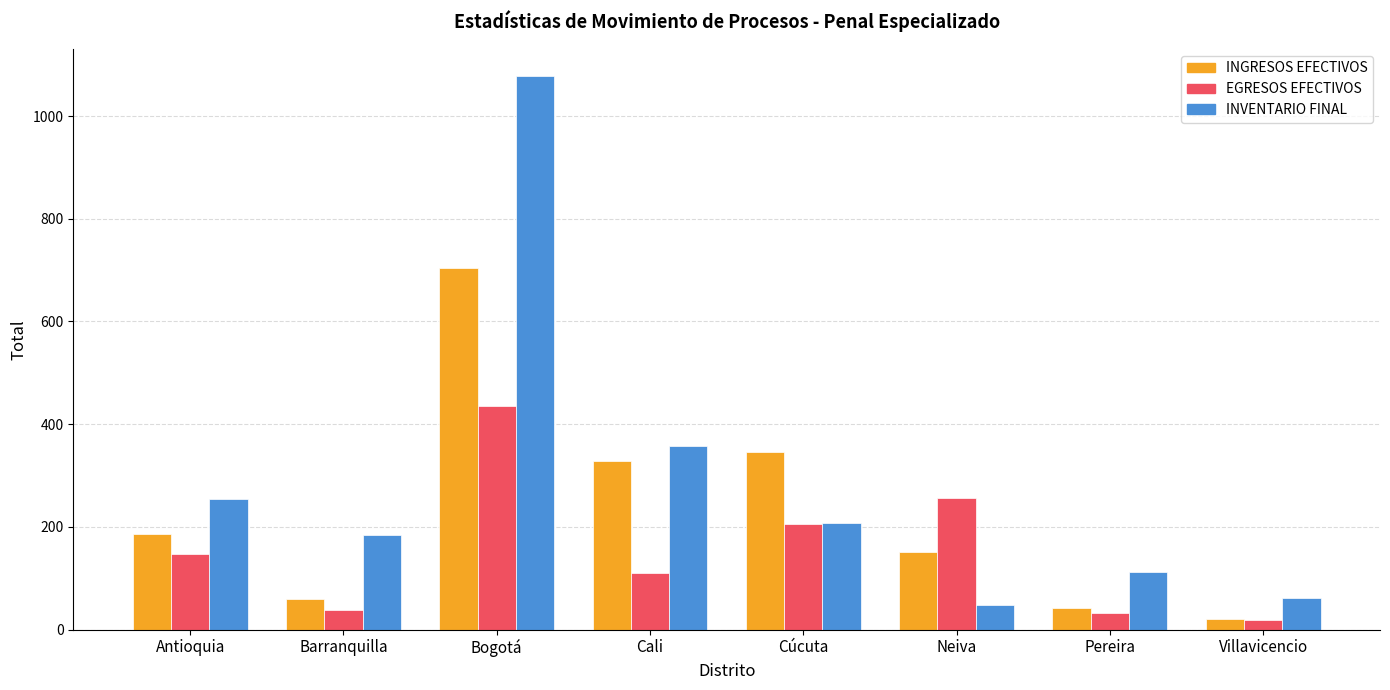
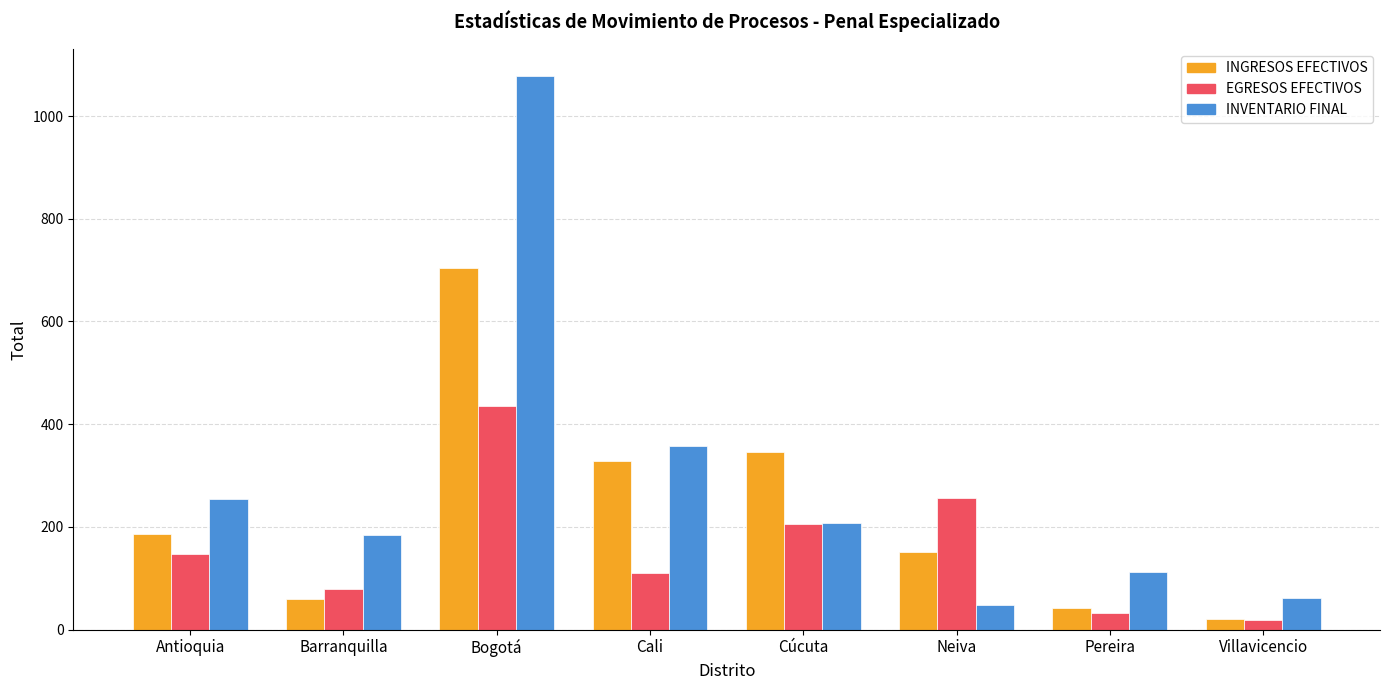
  {
    "INGRESOS EFECTIVOS": {
      "Antioquia": 190,
      "Barranquilla": 60,
      "Bogotá": 700,
      "Cali": 330,
      "Cúcuta": 350,
      "Neiva": 150,
      "Pereira": 40,
      "Villavicencio": 20
    },
    "EGRESOS EFECTIVOS": {
      "Antioquia": 150,
-     "Barranquilla": 40,
+     "Barranquilla": 80,
      "Bogotá": 440,
      "Cali": 110,
      "Cúcuta": 210,
      "Neiva": 260,
      "Pereira": 30,
      "Villavicencio": 20
    },
    "INVENTARIO FINAL": {
      "Antioquia": 250,
      "Barranquilla": 180,
      "Bogotá": 1080,
      "Cali": 360,
      "Cúcuta": 210,
      "Neiva": 50,
      "Pereira": 110,
      "Villavicencio": 60
    }
  }
